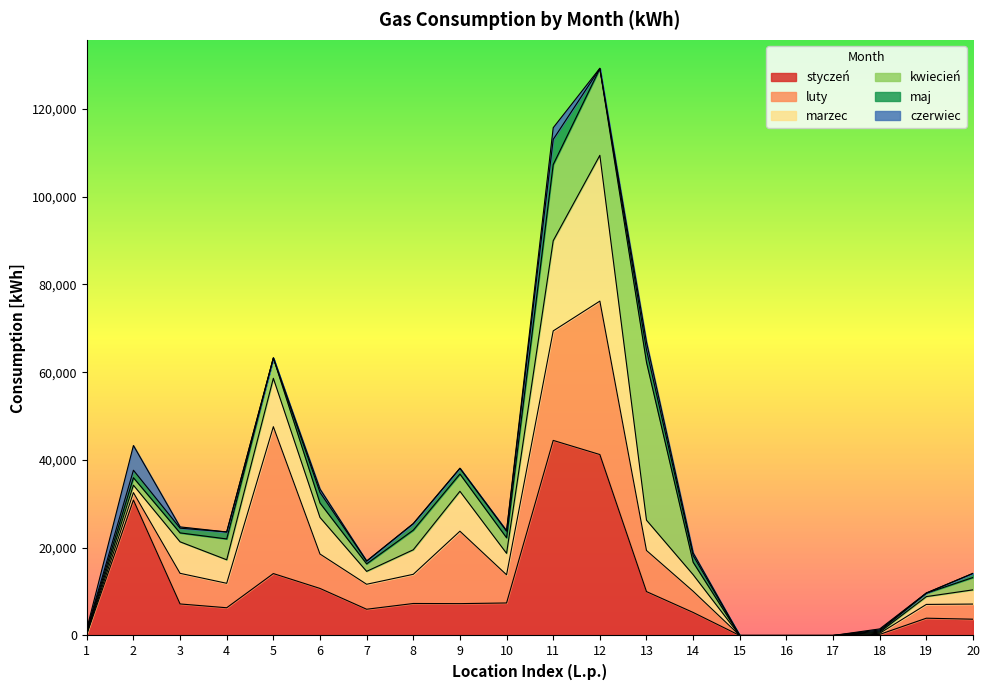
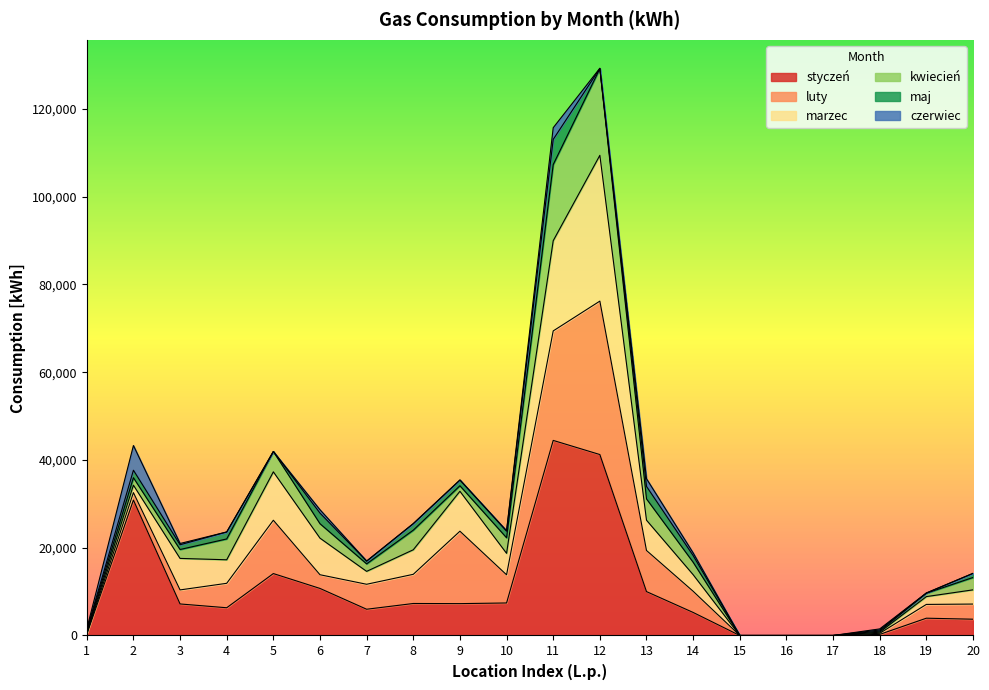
  {
    "styczeń": {
      "2": "31,000",
      "3": "7,000",
      "4": "6,000",
      "5": "14,000",
      "6": "11,000",
      "7": "6,000",
      "8": "7,000",
      "9": "7,000",
      "10": "7,000",
      "11": "44,000",
      "12": "41,000",
      "13": "10,000",
      "14": "5,000",
      "19": "4,000",
      "20": "4,000"
    },
    "luty": {
      "2": "2,000",
-     "3": "7,000",
+     "3": "3,000",
      "4": "6,000",
-     "5": "33,000",
-     "6": "8,000",
+     "5": "12,000",
+     "6": "3,000",
      "7": "6,000",
      "8": "7,000",
      "9": "17,000",
      "10": "6,000",
      "11": "25,000",
      "12": "35,000",
      "13": "9,000",
      "14": "5,000",
      "19": "3,000",
      "20": "3,000"
    },
    "marzec": {
      "2": "2,000",
      "3": "7,000",
      "4": "5,000",
      "5": "11,000",
      "6": "8,000",
      "7": "3,000",
      "8": "6,000",
      "9": "9,000",
      "10": "5,000",
      "11": "21,000",
      "12": "33,000",
      "13": "7,000",
      "14": "4,000",
      "19": "2,000",
      "20": "3,000"
    },
    "kwiecień": {
      "2": "2,000",
      "3": "2,000",
      "4": "5,000",
      "6": "3,000",
      "7": "2,000",
      "8": "4,000",
-     "9": "4,000",
+     "9": "1,000",
      "10": "4,000",
      "11": "17,000",
-     "13": "36,000",
+     "13": "5,000",
      "14": "3,000",
      "20": "3,000"
    },
    "maj": {
      "2": "2,000",
      "6": "2,000",
      "11": "6,000",
      "13": "3,000",
      "14": "2,000"
    },
    "czerwiec": {
      "2": "6,000",
      "6": "1,000",
      "11": "3,000",
      "13": "2,000",
      "14": "1,000"
    }
  }
